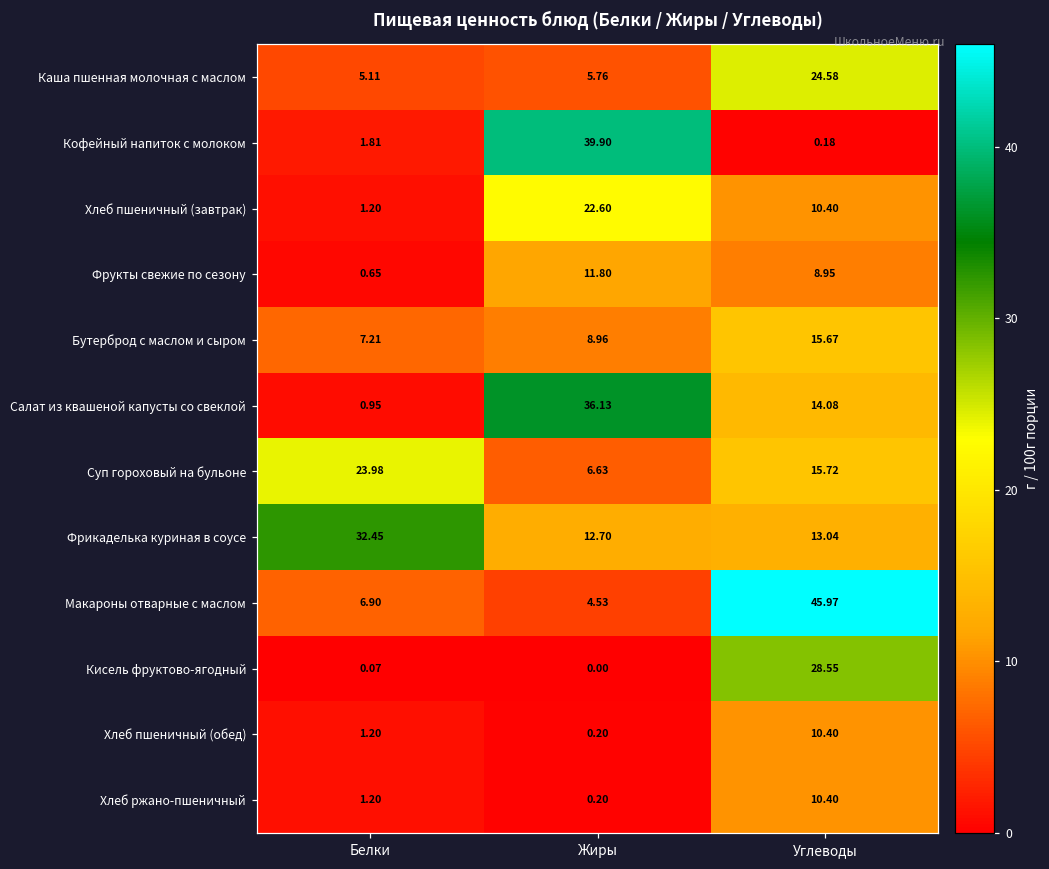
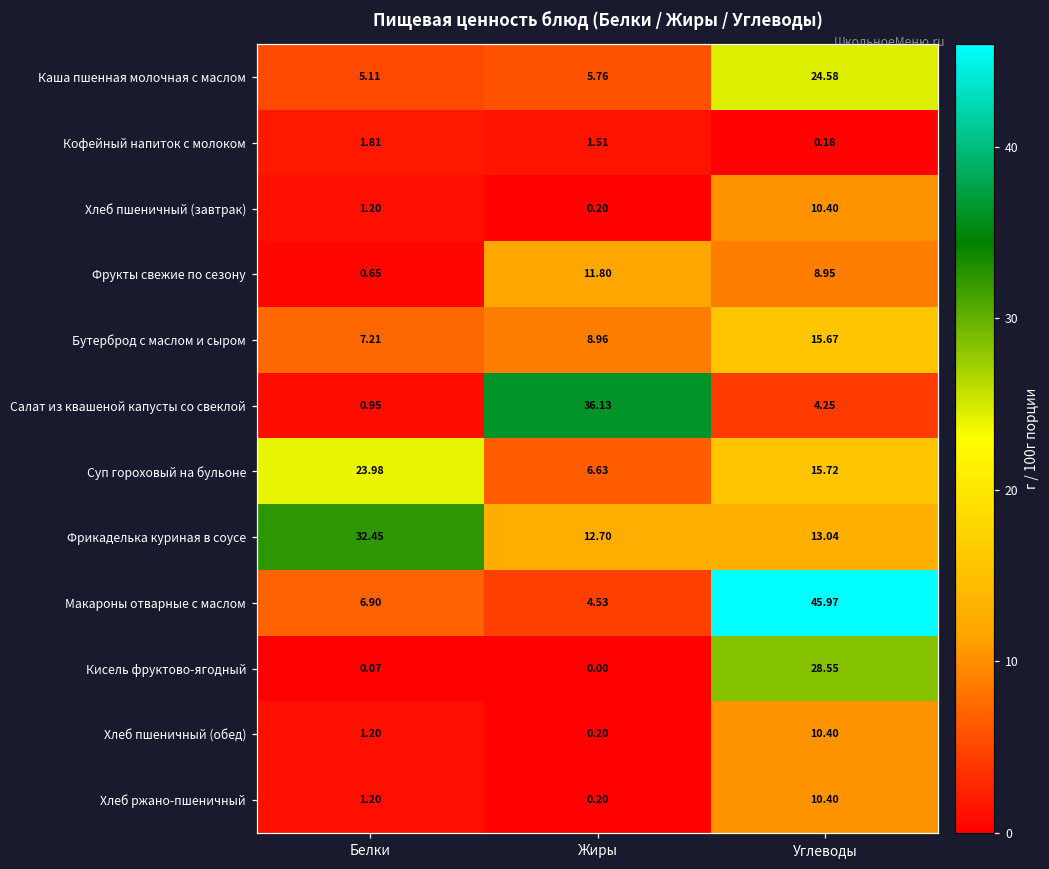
  {
    "Каша пшенная молочная с маслом": {
      "Белки": 5.11,
      "Жиры": 5.76,
      "Углеводы": 24.58
    },
    "Кофейный напиток с молоком": {
      "Белки": 1.81,
-     "Жиры": 39.90,
+     "Жиры": 1.51,
      "Углеводы": 0.18
    },
    "Хлеб пшеничный (завтрак)": {
      "Белки": 1.20,
-     "Жиры": 22.60,
+     "Жиры": 0.20,
      "Углеводы": 10.40
    },
    "Фрукты свежие по сезону": {
      "Белки": 0.65,
      "Жиры": 11.80,
      "Углеводы": 8.95
    },
    "Бутерброд с маслом и сыром": {
      "Белки": 7.21,
      "Жиры": 8.96,
      "Углеводы": 15.67
    },
    "Салат из квашеной капусты со свеклой": {
      "Белки": 0.95,
      "Жиры": 36.13,
-     "Углеводы": 14.08
+     "Углеводы": 4.25
    },
    "Суп гороховый на бульоне": {
      "Белки": 23.98,
      "Жиры": 6.63,
      "Углеводы": 15.72
    },
    "Фрикаделька куриная в соусе": {
      "Белки": 32.45,
      "Жиры": 12.70,
      "Углеводы": 13.04
    },
    "Макароны отварные с маслом": {
      "Белки": 6.90,
      "Жиры": 4.53,
      "Углеводы": 45.97
    },
    "Кисель фруктово-ягодный": {
      "Белки": 0.07,
      "Жиры": 0.00,
      "Углеводы": 28.55
    },
    "Хлеб пшеничный (обед)": {
      "Белки": 1.20,
      "Жиры": 0.20,
      "Углеводы": 10.40
    },
    "Хлеб ржано-пшеничный": {
      "Белки": 1.20,
      "Жиры": 0.20,
      "Углеводы": 10.40
    }
  }
